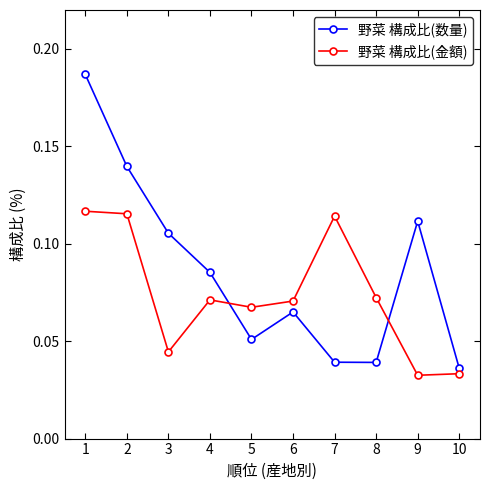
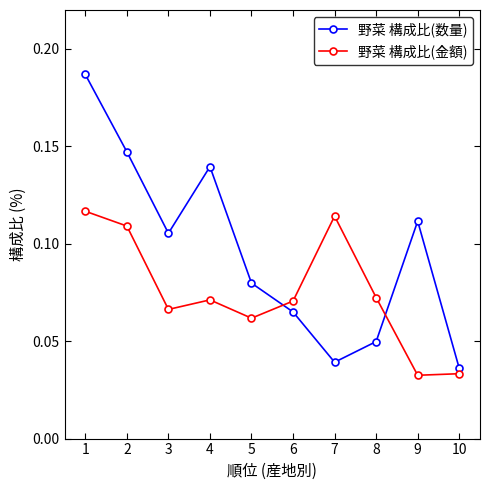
  {
    "野菜 構成比(数量)": {
      "1": 0.187,
-     "2": 0.140,
+     "2": 0.147,
      "3": 0.105,
-     "4": 0.085,
-     "5": 0.051,
+     "4": 0.140,
+     "5": 0.080,
      "6": 0.065,
      "7": 0.039,
-     "8": 0.039,
+     "8": 0.050,
      "9": 0.112,
      "10": 0.036
    },
    "野菜 構成比(金額)": {
      "1": 0.117,
-     "2": 0.115,
-     "3": 0.045,
+     "2": 0.109,
+     "3": 0.066,
      "4": 0.071,
-     "5": 0.067,
+     "5": 0.062,
      "6": 0.071,
      "7": 0.114,
      "8": 0.072,
      "9": 0.033,
      "10": 0.033
    }
  }
